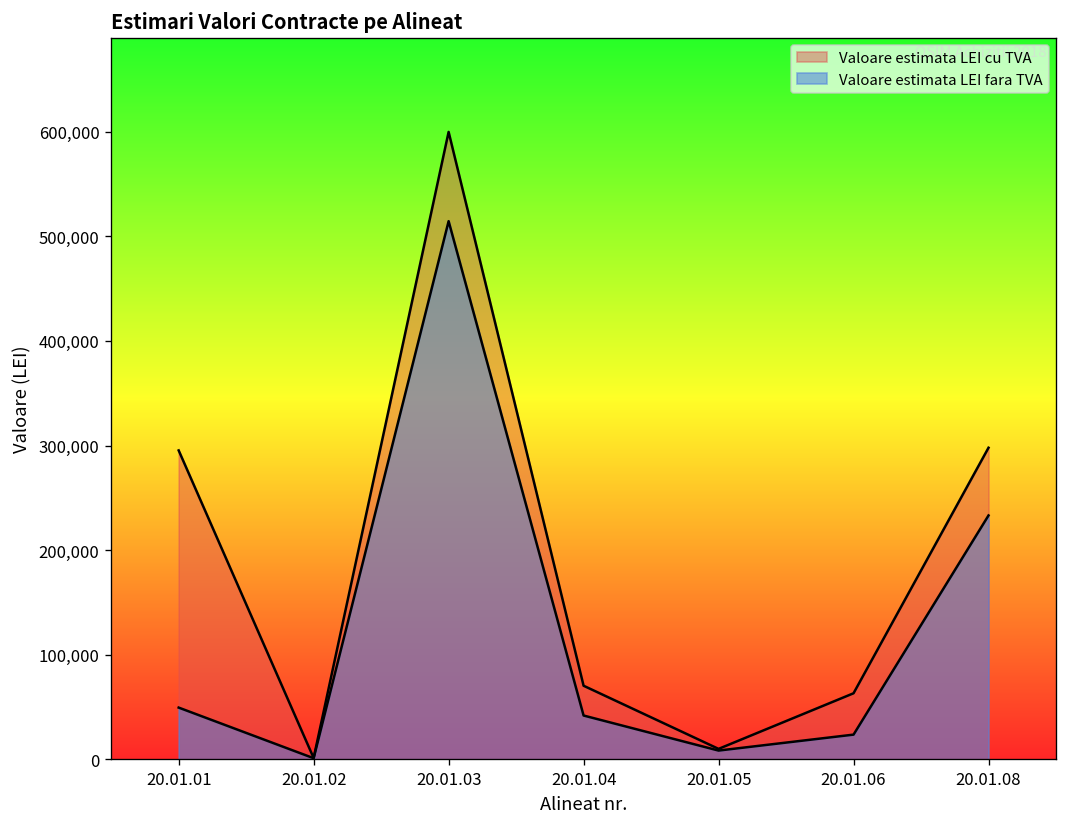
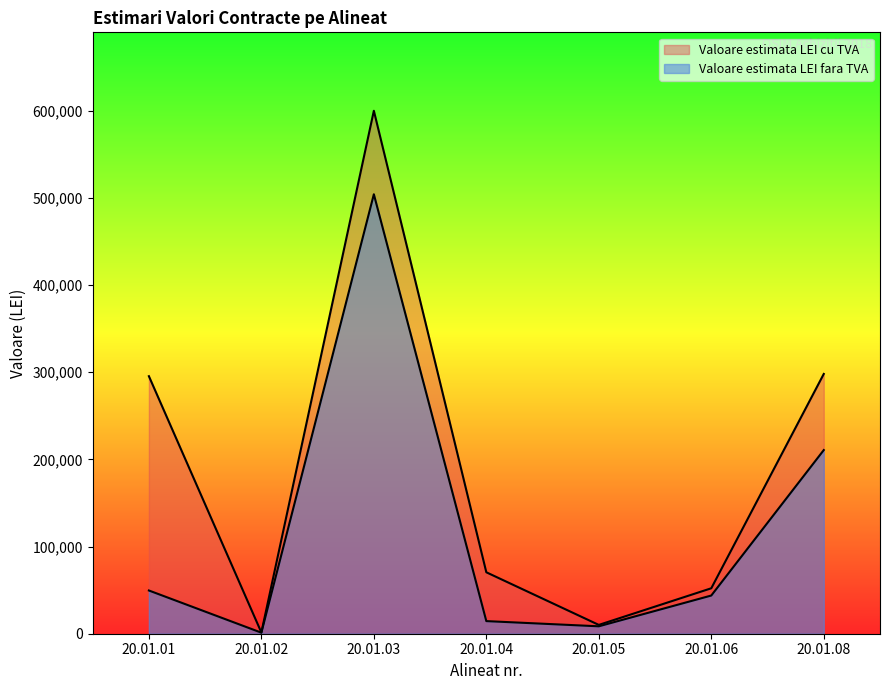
  {
    "Valoare estimata LEI cu TVA": {
      "20.01.01": "300,000",
      "20.01.03": "600,000",
      "20.01.04": "70,000",
-     "20.01.06": "60,000",
+     "20.01.06": "50,000",
      "20.01.08": "300,000"
    },
    "Valoare estimata LEI fara TVA": {
      "20.01.01": "50,000",
-     "20.01.03": "510,000",
-     "20.01.04": "40,000",
-     "20.01.06": "20,000",
-     "20.01.08": "230,000"
+     "20.01.03": "500,000",
+     "20.01.04": "10,000",
+     "20.01.06": "40,000",
+     "20.01.08": "210,000"
    }
  }
